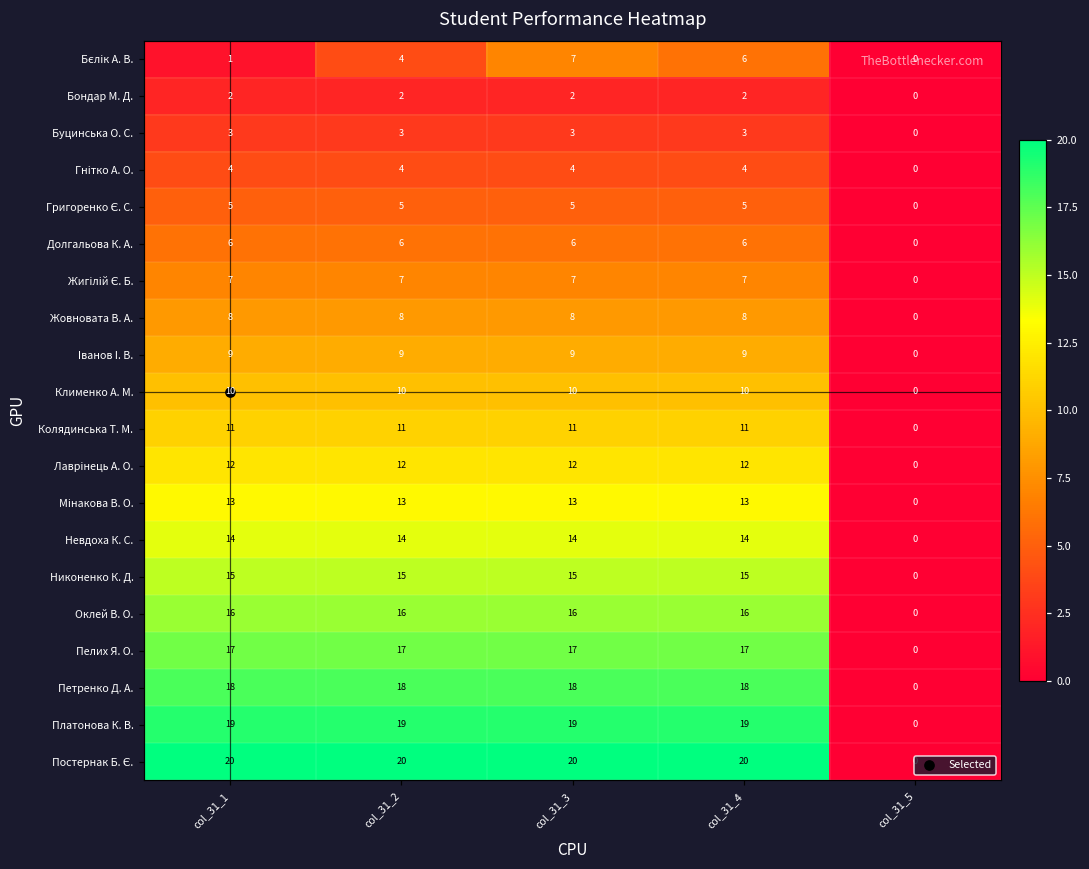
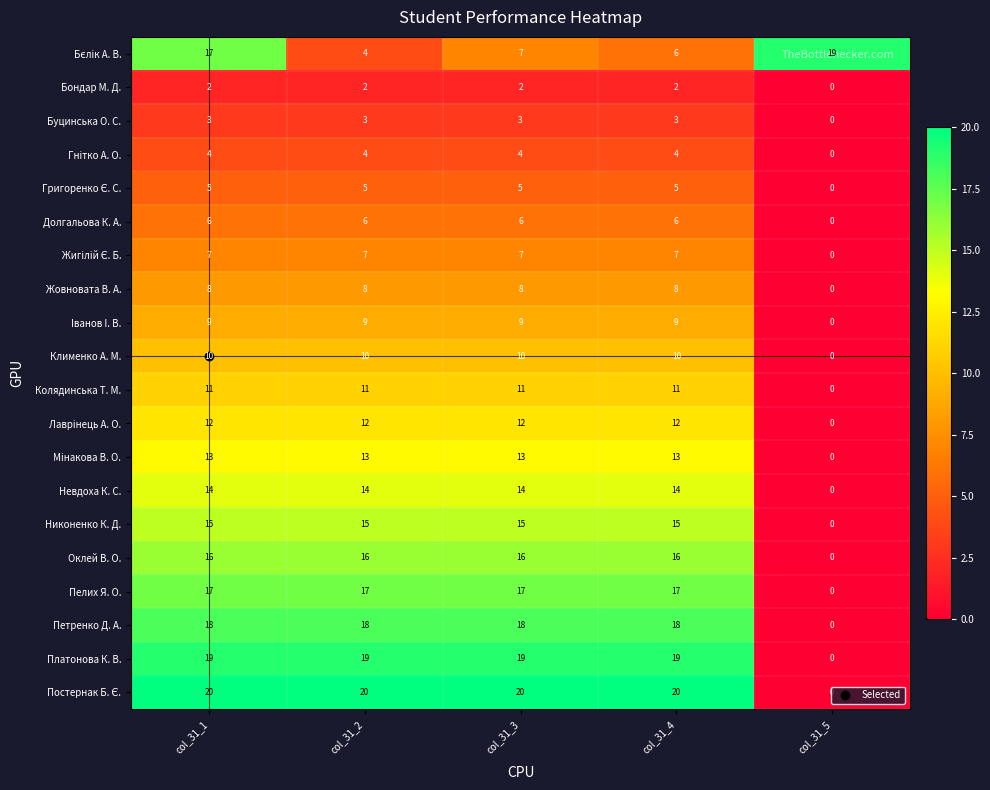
  {
    "Бєлік А. В.": {
-     "col_31_1": 1,
+     "col_31_1": 17,
      "col_31_2": 4,
      "col_31_3": 7,
      "col_31_4": 6,
-     "col_31_5": 0
+     "col_31_5": 19
    },
    "Бондар М. Д.": {
      "col_31_1": 2,
      "col_31_2": 2,
      "col_31_3": 2,
      "col_31_4": 2,
      "col_31_5": 0
    },
    "Буцинська О. С.": {
      "col_31_1": 3,
      "col_31_2": 3,
      "col_31_3": 3,
      "col_31_4": 3,
      "col_31_5": 0
    },
    "Гнітко А. О.": {
      "col_31_1": 4,
      "col_31_2": 4,
      "col_31_3": 4,
      "col_31_4": 4,
      "col_31_5": 0
    },
    "Григоренко Є. С.": {
      "col_31_1": 5,
      "col_31_2": 5,
      "col_31_3": 5,
      "col_31_4": 5,
      "col_31_5": 0
    },
    "Долгальова К. А.": {
      "col_31_1": 6,
      "col_31_2": 6,
      "col_31_3": 6,
      "col_31_4": 6,
      "col_31_5": 0
    },
    "Жигілій Є. Б.": {
      "col_31_1": 7,
      "col_31_2": 7,
      "col_31_3": 7,
      "col_31_4": 7,
      "col_31_5": 0
    },
    "Жовновата В. А.": {
      "col_31_1": 8,
      "col_31_2": 8,
      "col_31_3": 8,
      "col_31_4": 8,
      "col_31_5": 0
    },
    "Іванов І. В.": {
      "col_31_1": 9,
      "col_31_2": 9,
      "col_31_3": 9,
      "col_31_4": 9,
      "col_31_5": 0
    },
    "Клименко А. М.": {
      "col_31_2": 10,
      "col_31_3": 10,
      "col_31_4": 10,
      "col_31_5": 0
    },
    "Колядинська Т. М.": {
      "col_31_1": 11,
      "col_31_2": 11,
      "col_31_3": 11,
      "col_31_4": 11,
      "col_31_5": 0
    },
    "Лаврінець А. О.": {
      "col_31_1": 12,
      "col_31_2": 12,
      "col_31_3": 12,
      "col_31_4": 12,
      "col_31_5": 0
    },
    "Мінакова В. О.": {
      "col_31_1": 13,
      "col_31_2": 13,
      "col_31_3": 13,
      "col_31_4": 13,
      "col_31_5": 0
    },
    "Невдоха К. С.": {
      "col_31_1": 14,
      "col_31_2": 14,
      "col_31_3": 14,
      "col_31_4": 14,
      "col_31_5": 0
    },
    "Никоненко К. Д.": {
      "col_31_1": 15,
      "col_31_2": 15,
      "col_31_3": 15,
      "col_31_4": 15,
      "col_31_5": 0
    },
    "Оклей В. О.": {
      "col_31_1": 16,
      "col_31_2": 16,
      "col_31_3": 16,
      "col_31_4": 16,
      "col_31_5": 0
    },
    "Пелих Я. О.": {
      "col_31_1": 17,
      "col_31_2": 17,
      "col_31_3": 17,
      "col_31_4": 17,
      "col_31_5": 0
    },
    "Петренко Д. А.": {
      "col_31_1": 18,
      "col_31_2": 18,
      "col_31_3": 18,
      "col_31_4": 18,
      "col_31_5": 0
    },
    "Платонова К. В.": {
      "col_31_1": 19,
      "col_31_2": 19,
      "col_31_3": 19,
      "col_31_4": 19,
      "col_31_5": 0
    },
    "Постернак Б. Є.": {
      "col_31_1": 20,
      "col_31_2": 20,
      "col_31_3": 20,
      "col_31_4": 20
    }
  }
